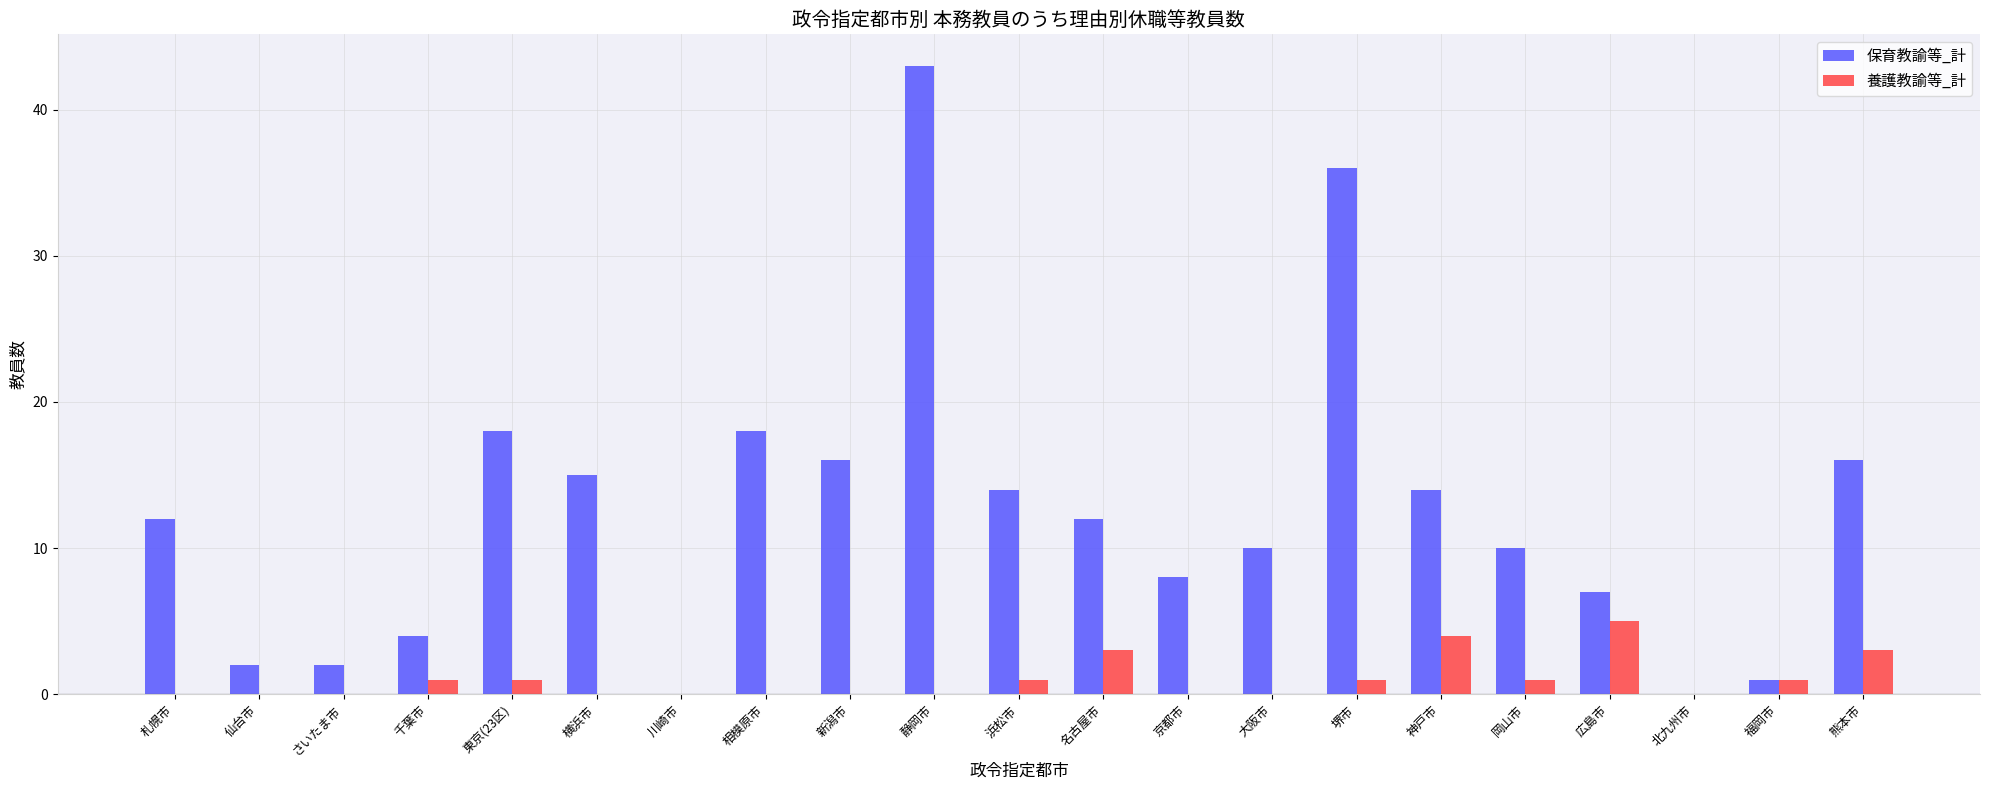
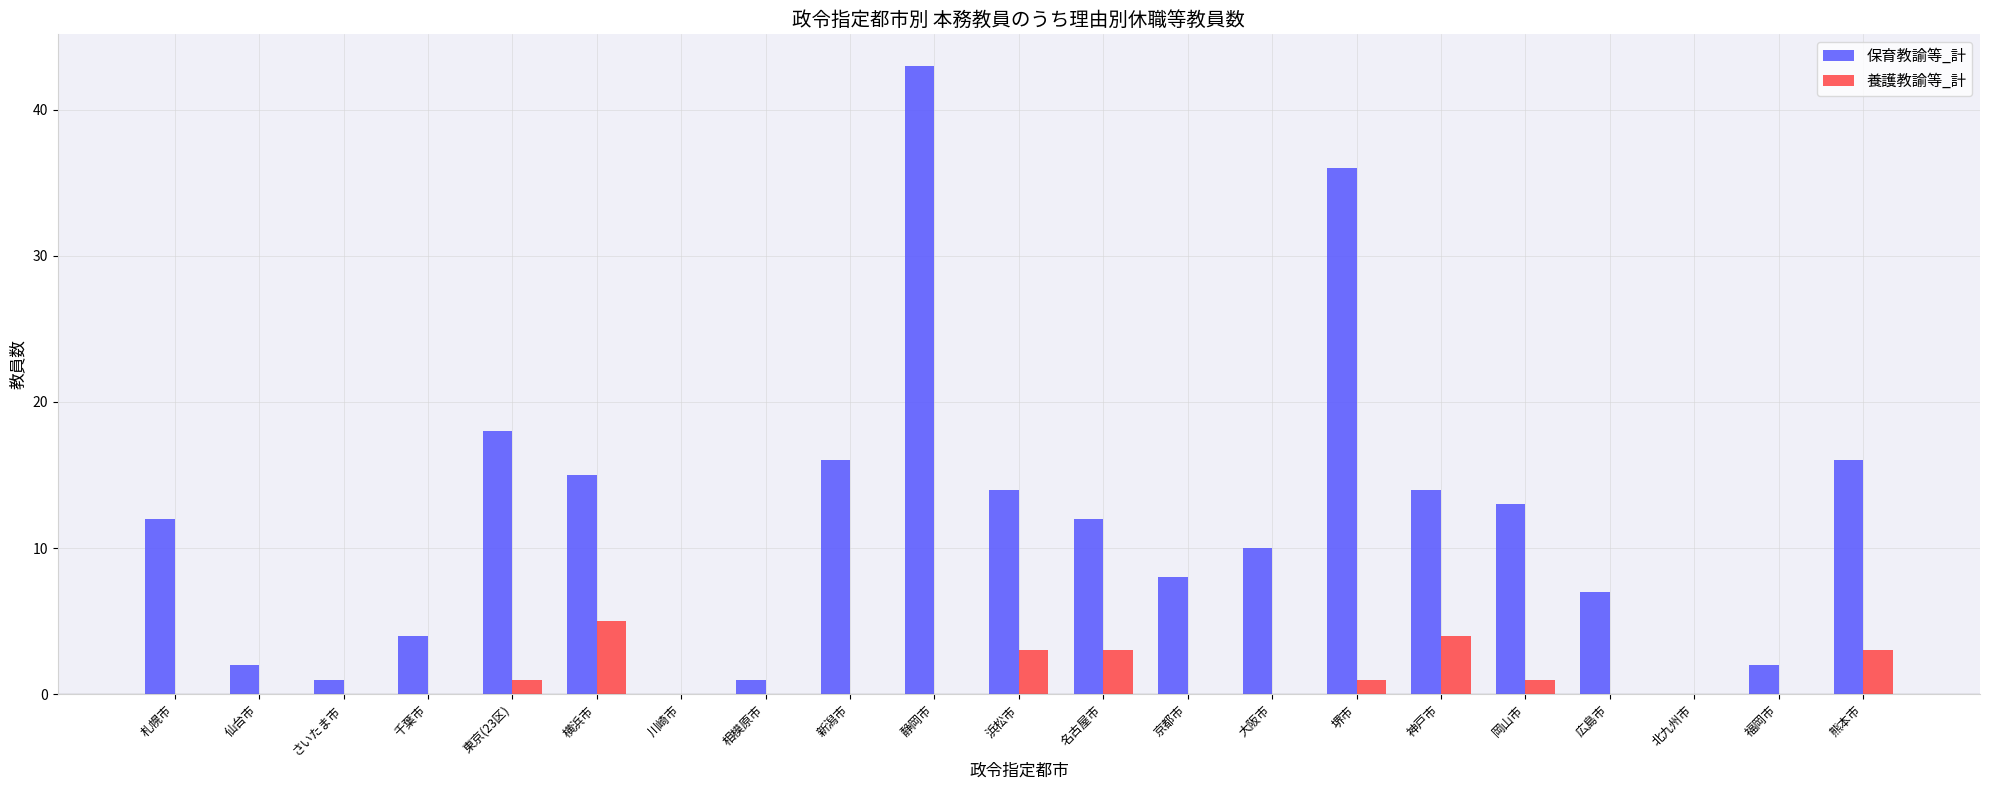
  {
    "保育教諭等_計": {
      "札幌市": 12,
      "仙台市": 2,
-     "さいたま市": 2,
+     "さいたま市": 1,
      "千葉市": 4,
      "東京(23区)": 18,
      "横浜市": 15,
      "川崎市": 0,
-     "相模原市": 18,
+     "相模原市": 1,
      "新潟市": 16,
      "静岡市": 43,
      "浜松市": 14,
      "名古屋市": 12,
      "京都市": 8,
      "大阪市": 10,
      "堺市": 36,
      "神戸市": 14,
-     "岡山市": 10,
+     "岡山市": 13,
      "広島市": 7,
      "北九州市": 0,
-     "福岡市": 1,
+     "福岡市": 2,
      "熊本市": 16
    },
    "養護教諭等_計": {
      "札幌市": 0,
      "仙台市": 0,
      "さいたま市": 0,
-     "千葉市": 1,
+     "千葉市": 0,
      "東京(23区)": 1,
-     "横浜市": 0,
+     "横浜市": 5,
      "川崎市": 0,
      "相模原市": 0,
      "新潟市": 0,
      "静岡市": 0,
-     "浜松市": 1,
+     "浜松市": 3,
      "名古屋市": 3,
      "京都市": 0,
      "大阪市": 0,
      "堺市": 1,
      "神戸市": 4,
      "岡山市": 1,
-     "広島市": 5,
+     "広島市": 0,
      "北九州市": 0,
-     "福岡市": 1,
+     "福岡市": 0,
      "熊本市": 3
    }
  }
